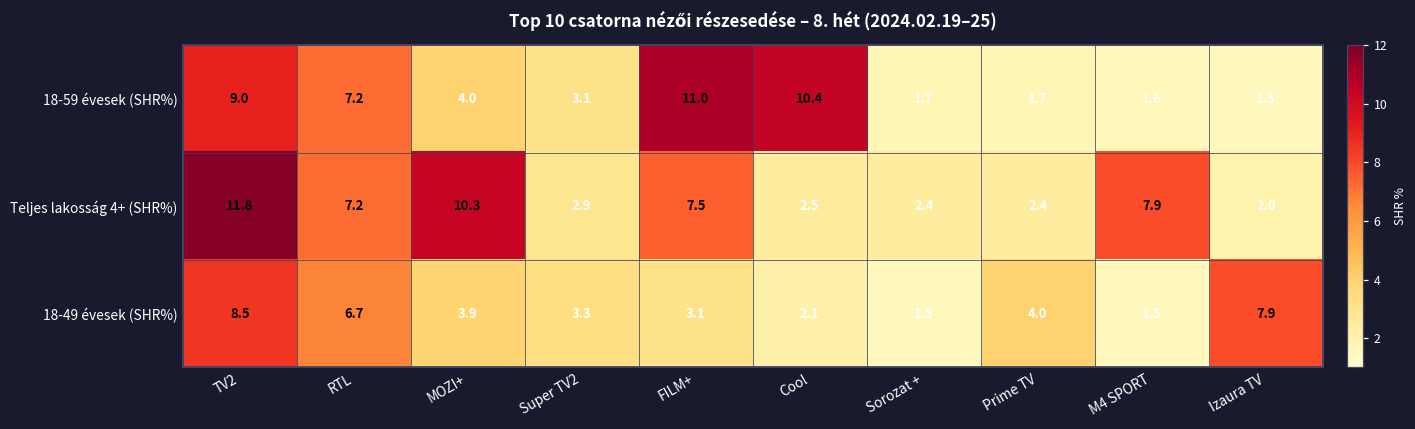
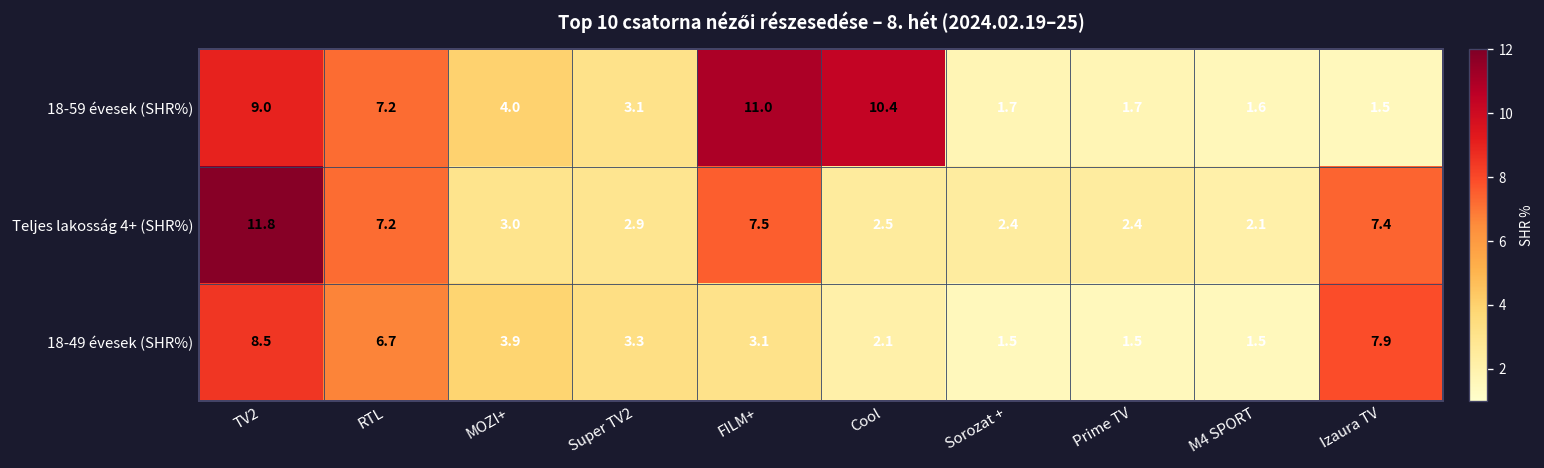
  {
    "18-59 évesek (SHR%)": {
      "TV2": 9.0,
      "RTL": 7.2,
      "MOZI+": 4.0,
      "Super TV2": 3.1,
      "FILM+": 11.0,
      "Cool": 10.4,
      "Sorozat +": 1.7,
      "Prime TV": 1.7,
      "M4 SPORT": 1.6,
      "Izaura TV": 1.5
    },
    "Teljes lakosság 4+ (SHR%)": {
      "TV2": 11.8,
      "RTL": 7.2,
-     "MOZI+": 10.3,
+     "MOZI+": 3.0,
      "Super TV2": 2.9,
      "FILM+": 7.5,
      "Cool": 2.5,
      "Sorozat +": 2.4,
      "Prime TV": 2.4,
-     "M4 SPORT": 7.9,
-     "Izaura TV": 2.0
+     "M4 SPORT": 2.1,
+     "Izaura TV": 7.4
    },
    "18-49 évesek (SHR%)": {
      "TV2": 8.5,
      "RTL": 6.7,
      "MOZI+": 3.9,
      "Super TV2": 3.3,
      "FILM+": 3.1,
      "Cool": 2.1,
      "Sorozat +": 1.5,
-     "Prime TV": 4.0,
+     "Prime TV": 1.5,
      "M4 SPORT": 1.5,
      "Izaura TV": 7.9
    }
  }
